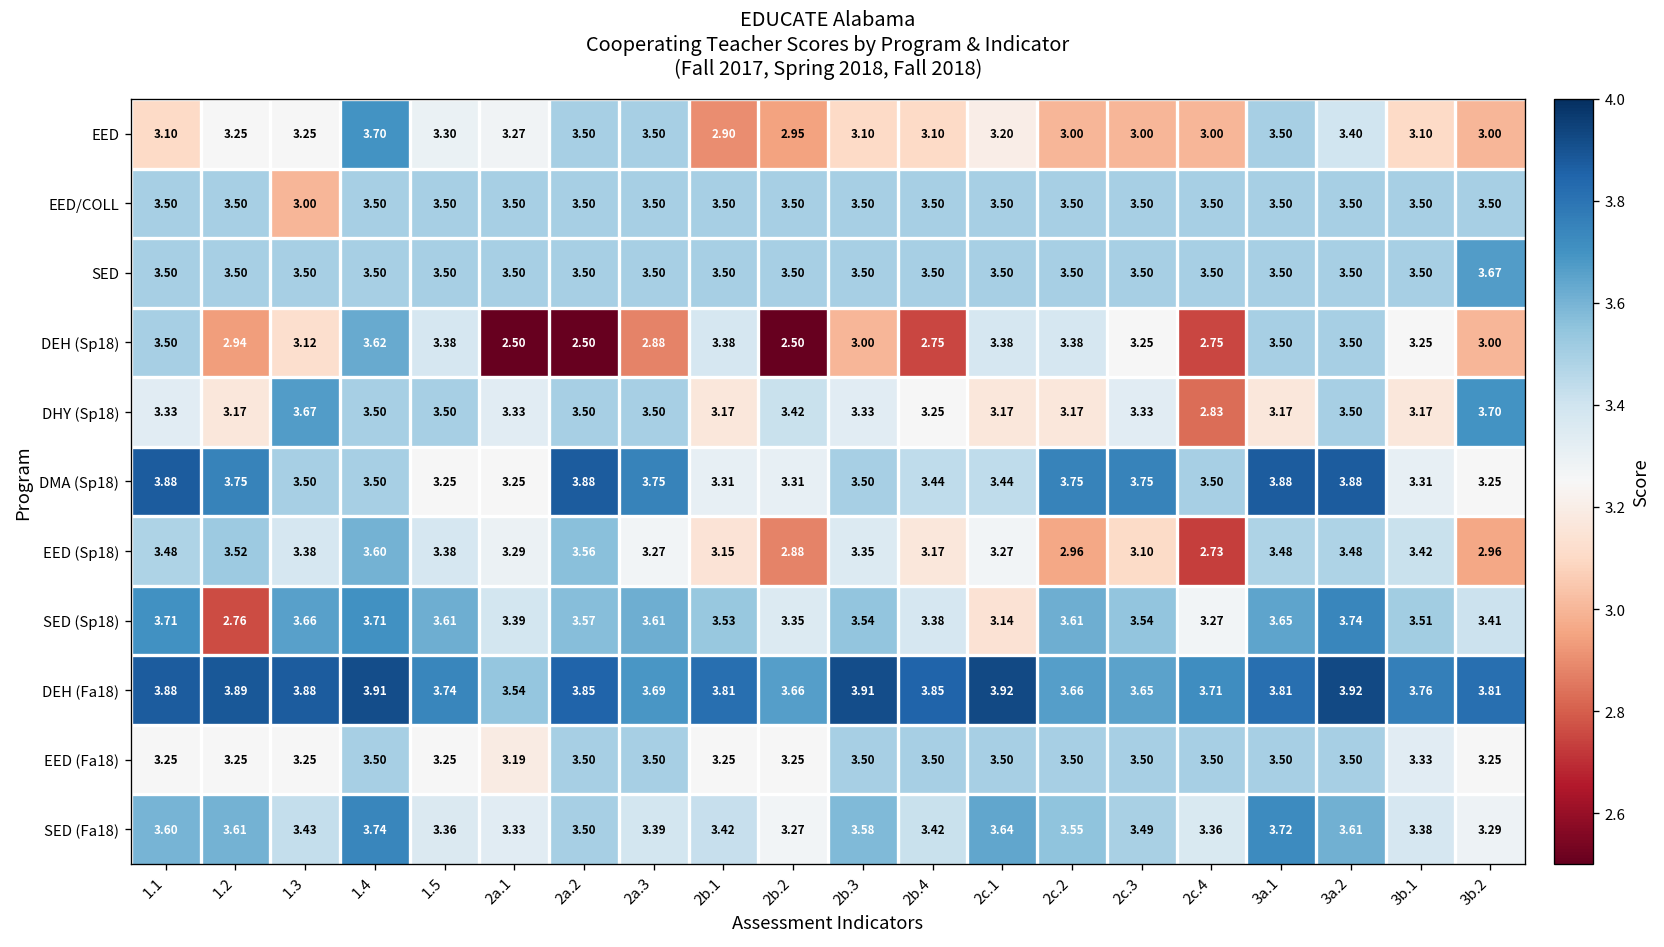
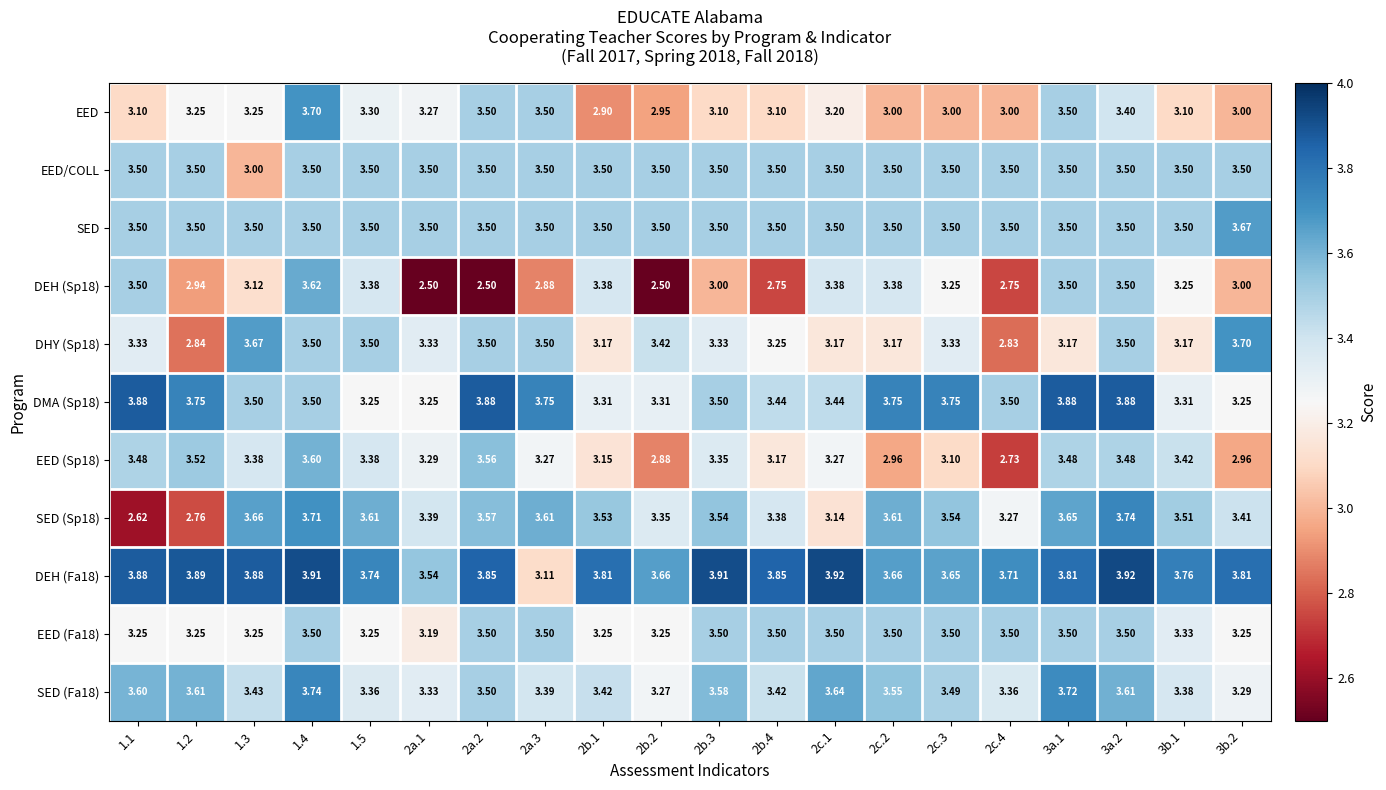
  {
    "DHY (Sp18)": {
      "1.1": 3.33,
-     "1.2": 3.17,
+     "1.2": 2.84,
      "1.3": 3.67,
      "1.4": 3.50,
      "1.5": 3.50,
      "2a.1": 3.33,
      "2a.2": 3.50,
      "2a.3": 3.50,
      "2b.1": 3.17,
      "2b.2": 3.42,
      "2b.3": 3.33,
      "2b.4": 3.25,
      "2c.1": 3.17,
      "2c.2": 3.17,
      "2c.3": 3.33,
      "2c.4": 2.83,
      "3a.1": 3.17,
      "3a.2": 3.50,
      "3b.1": 3.17,
      "3b.2": 3.70
    },
    "SED (Sp18)": {
-     "1.1": 3.71,
+     "1.1": 2.62,
      "1.2": 2.76,
      "1.3": 3.66,
      "1.4": 3.71,
      "1.5": 3.61,
      "2a.1": 3.39,
      "2a.2": 3.57,
      "2a.3": 3.61,
      "2b.1": 3.53,
      "2b.2": 3.35,
      "2b.3": 3.54,
      "2b.4": 3.38,
      "2c.1": 3.14,
      "2c.2": 3.61,
      "2c.3": 3.54,
      "2c.4": 3.27,
      "3a.1": 3.65,
      "3a.2": 3.74,
      "3b.1": 3.51,
      "3b.2": 3.41
    },
    "DEH (Fa18)": {
      "1.1": 3.88,
      "1.2": 3.89,
      "1.3": 3.88,
      "1.4": 3.91,
      "1.5": 3.74,
      "2a.1": 3.54,
      "2a.2": 3.85,
-     "2a.3": 3.69,
+     "2a.3": 3.11,
      "2b.1": 3.81,
      "2b.2": 3.66,
      "2b.3": 3.91,
      "2b.4": 3.85,
      "2c.1": 3.92,
      "2c.2": 3.66,
      "2c.3": 3.65,
      "2c.4": 3.71,
      "3a.1": 3.81,
      "3a.2": 3.92,
      "3b.1": 3.76,
      "3b.2": 3.81
    }
  }
